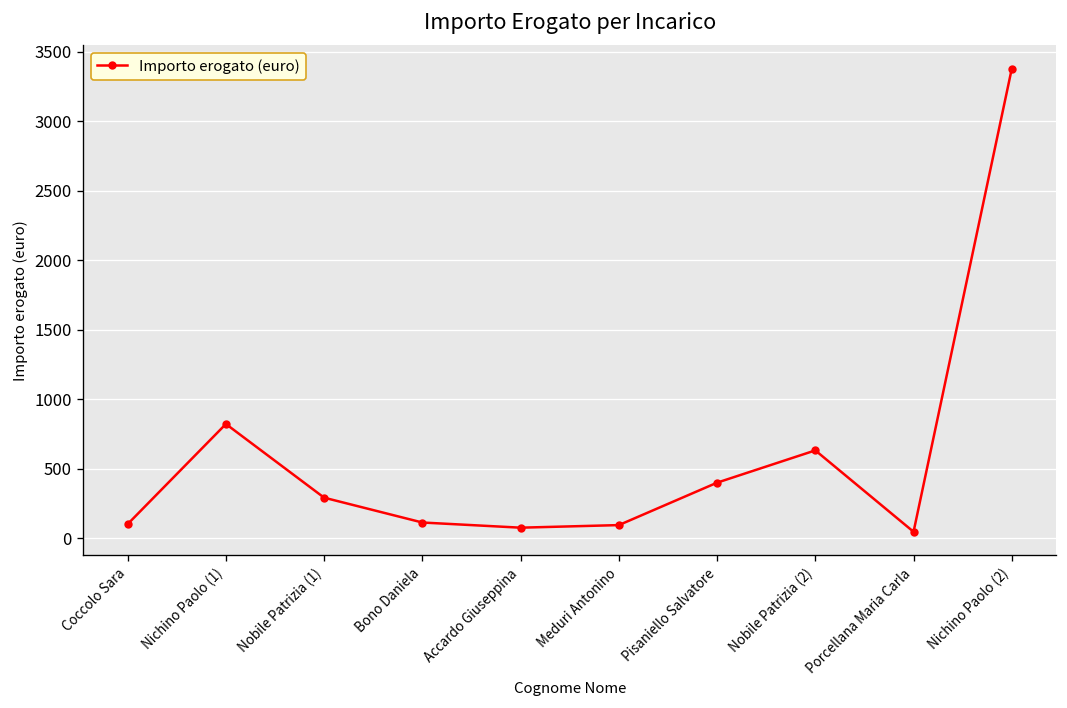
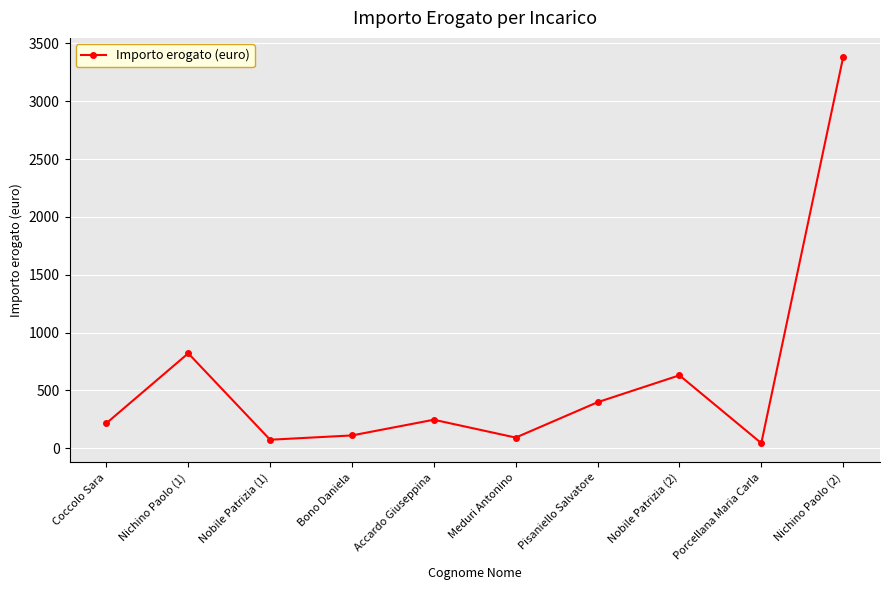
  {
-   "Coccolo Sara": 100,
+   "Coccolo Sara": 220,
    "Nichino Paolo (1)": 820,
-   "Nobile Patrizia (1)": 290,
+   "Nobile Patrizia (1)": 70,
    "Bono Daniela": 110,
-   "Accardo Giuseppina": 70,
+   "Accardo Giuseppina": 250,
    "Meduri Antonino": 90,
    "Pisaniello Salvatore": 400,
    "Nobile Patrizia (2)": 630,
    "Porcellana Maria Carla": 40,
    "Nichino Paolo (2)": 3380
  }
